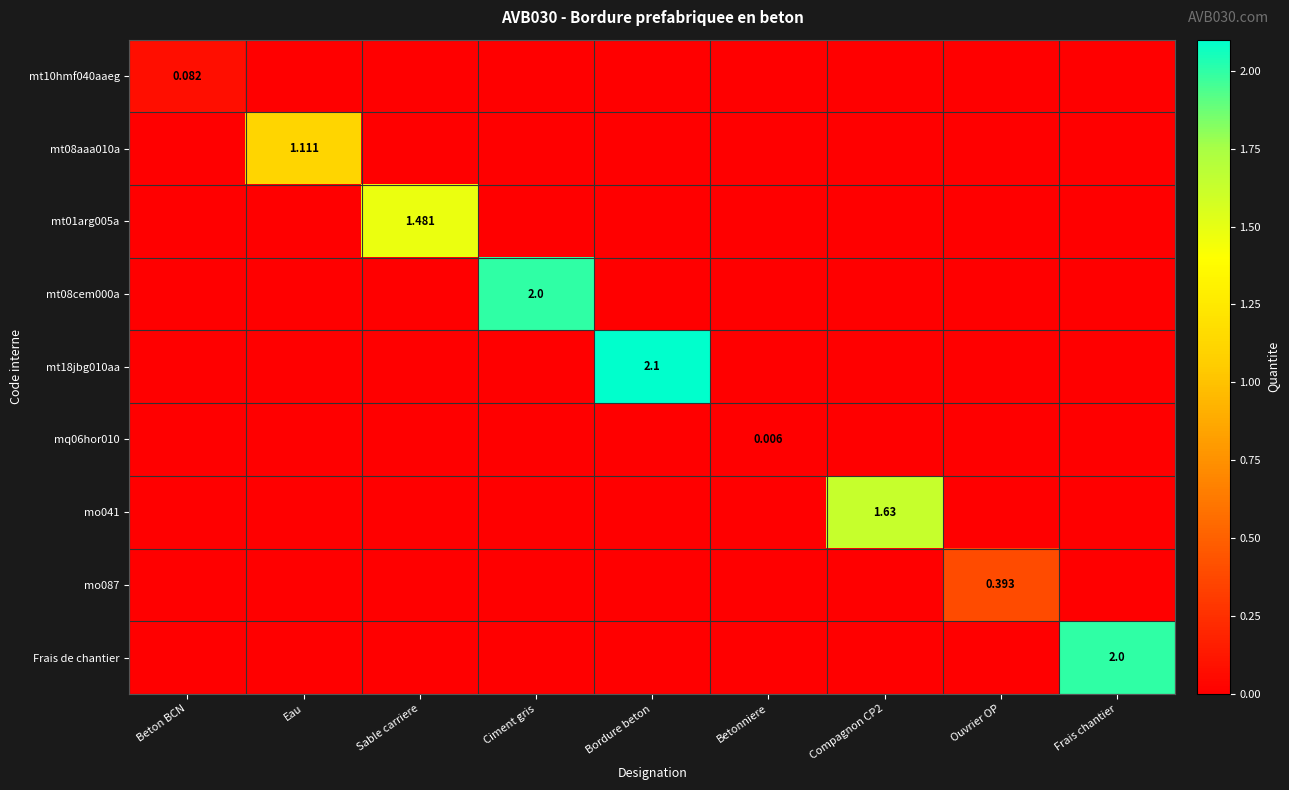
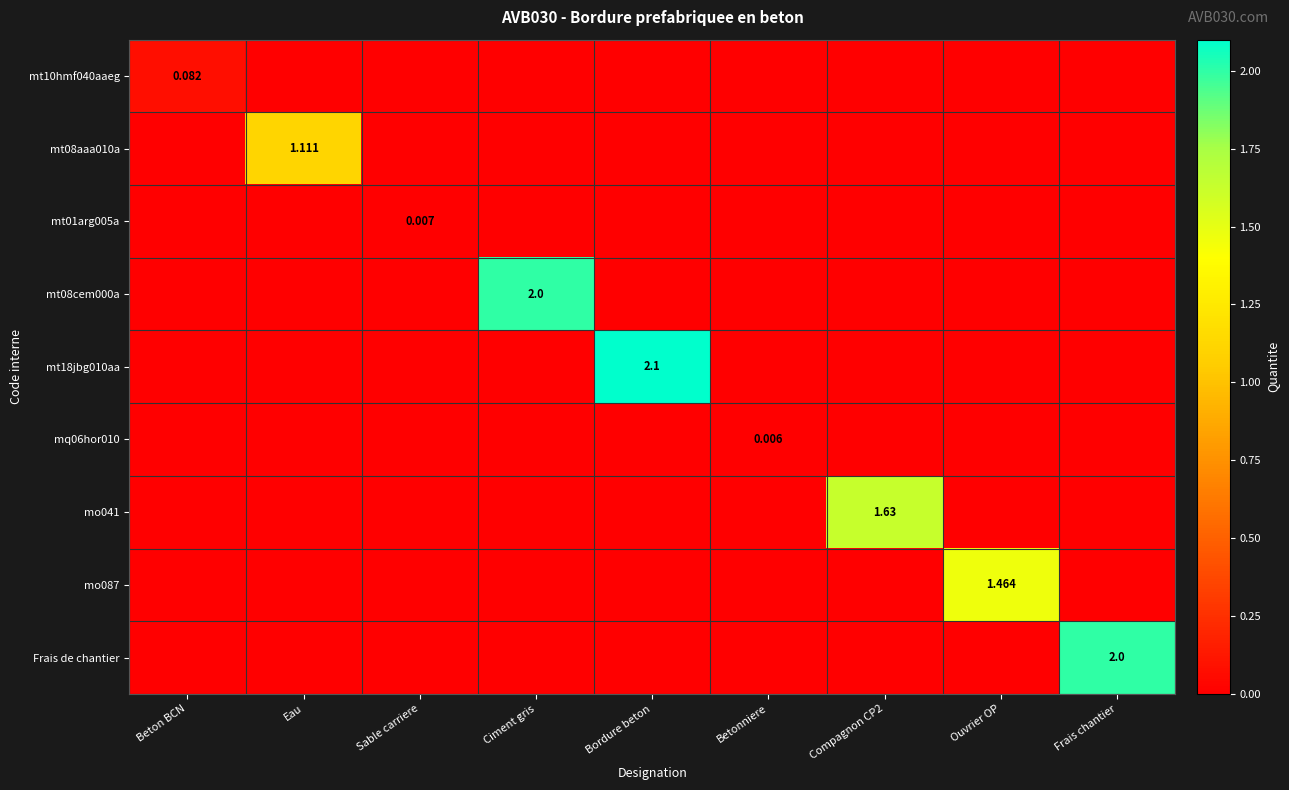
  {
    "mt10hmf040aaeg": {
      "Beton BCN": 0.082
    },
    "mt08aaa010a": {
      "Eau": 1.111
    },
    "mt01arg005a": {
-     "Sable carriere": 1.481
+     "Sable carriere": 0.007
    },
    "mt08cem000a": {
      "Ciment gris": 2.0
    },
    "mt18jbg010aa": {
      "Bordure beton": 2.1
    },
    "mq06hor010": {
      "Betonniere": 0.006
    },
    "mo041": {
      "Compagnon CP2": 1.63
    },
    "mo087": {
-     "Ouvrier OP": 0.393
+     "Ouvrier OP": 1.464
    },
    "Frais de chantier": {
      "Frais chantier": 2.0
    }
  }
